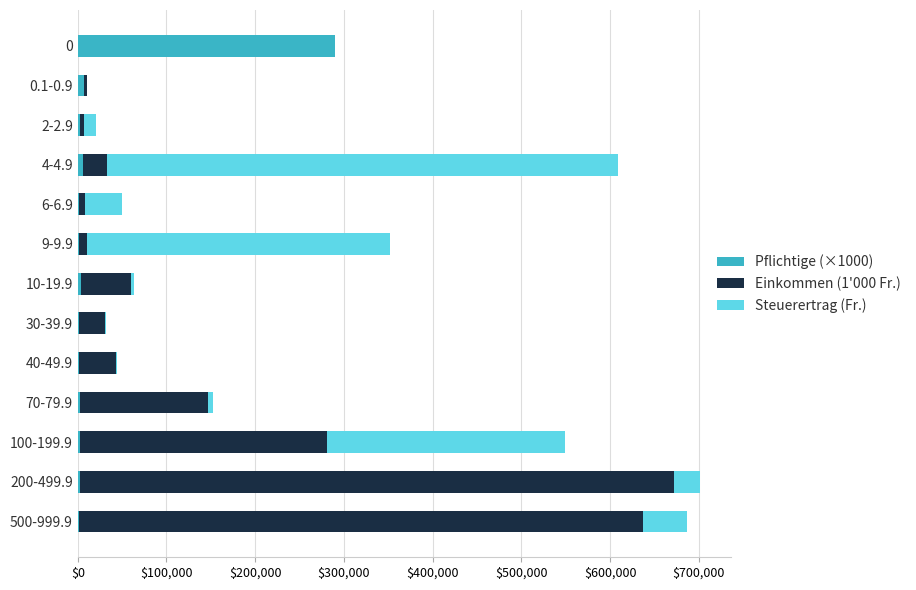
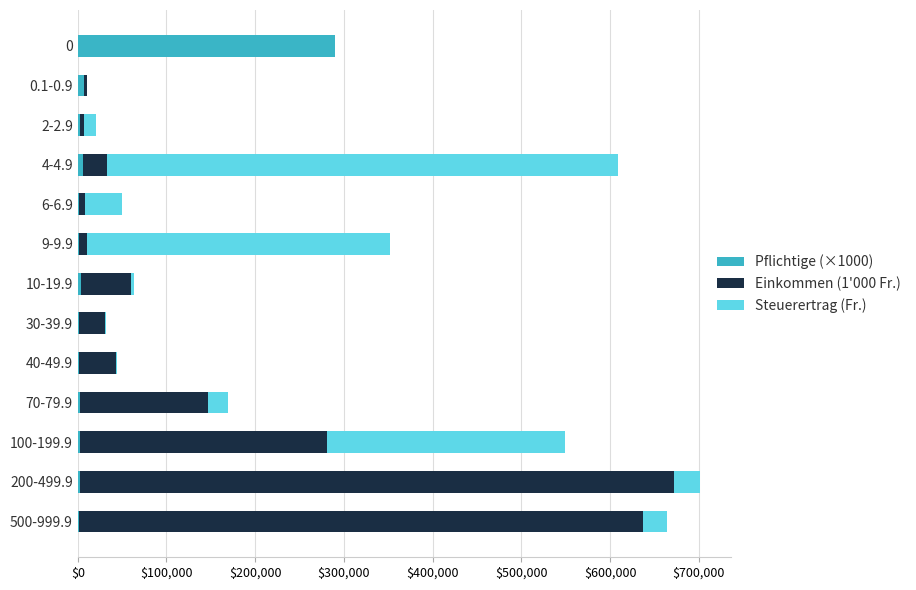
  {
    "Pflichtige (×1000)": {
      "0": "$290,000",
      "0.1-0.9": "$10,000",
      "4-4.9": "$10,000",
      "10-19.9": "$0"
    },
    "Einkommen (1'000 Fr.)": {
      "0": "$0",
      "0.1-0.9": "$0",
      "2-2.9": "$0",
      "4-4.9": "$30,000",
      "6-6.9": "$10,000",
      "9-9.9": "$10,000",
      "10-19.9": "$60,000",
      "30-39.9": "$30,000",
      "40-49.9": "$40,000",
      "70-79.9": "$140,000",
      "100-199.9": "$280,000",
      "200-499.9": "$670,000",
      "500-999.9": "$640,000"
    },
    "Steuerertrag (Fr.)": {
      "0": "$0",
      "0.1-0.9": "$0",
      "2-2.9": "$10,000",
      "4-4.9": "$580,000",
      "6-6.9": "$40,000",
      "9-9.9": "$340,000",
      "10-19.9": "$0",
-     "70-79.9": "$10,000",
+     "70-79.9": "$20,000",
      "100-199.9": "$270,000",
      "200-499.9": "$30,000",
-     "500-999.9": "$50,000"
+     "500-999.9": "$30,000"
    }
  }
